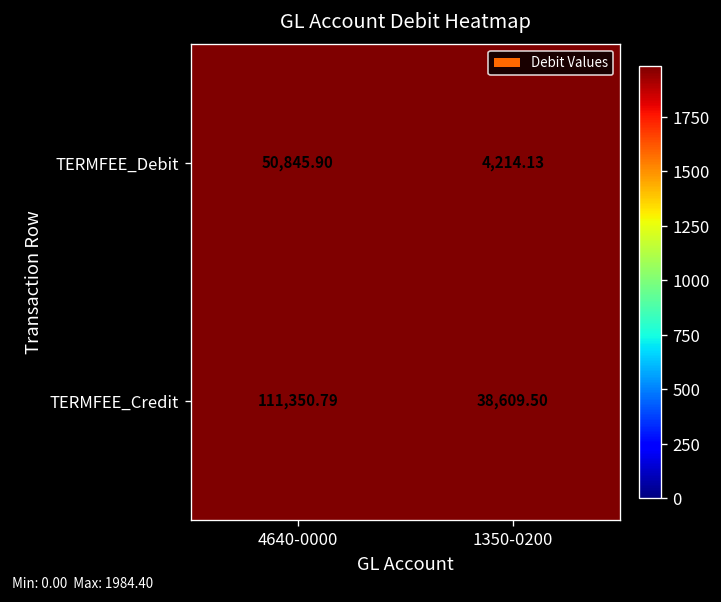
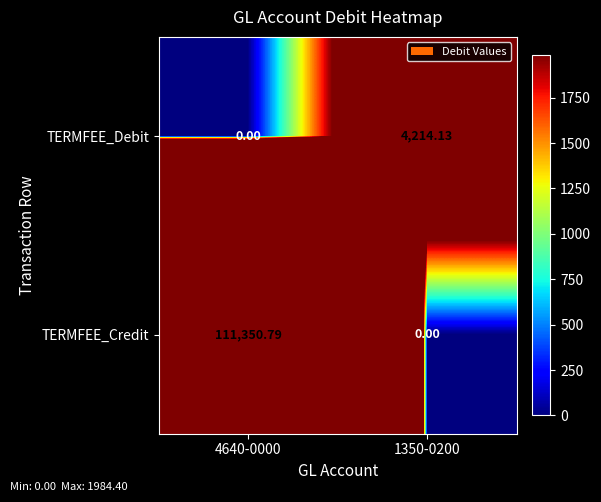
  {
    "TERMFEE_Debit": {
-     "4640-0000": "50,845.90",
+     "4640-0000": "0.00",
      "1350-0200": "4,214.13"
    },
    "TERMFEE_Credit": {
      "4640-0000": "111,350.79",
-     "1350-0200": "38,609.50"
+     "1350-0200": "0.00"
    }
  }
